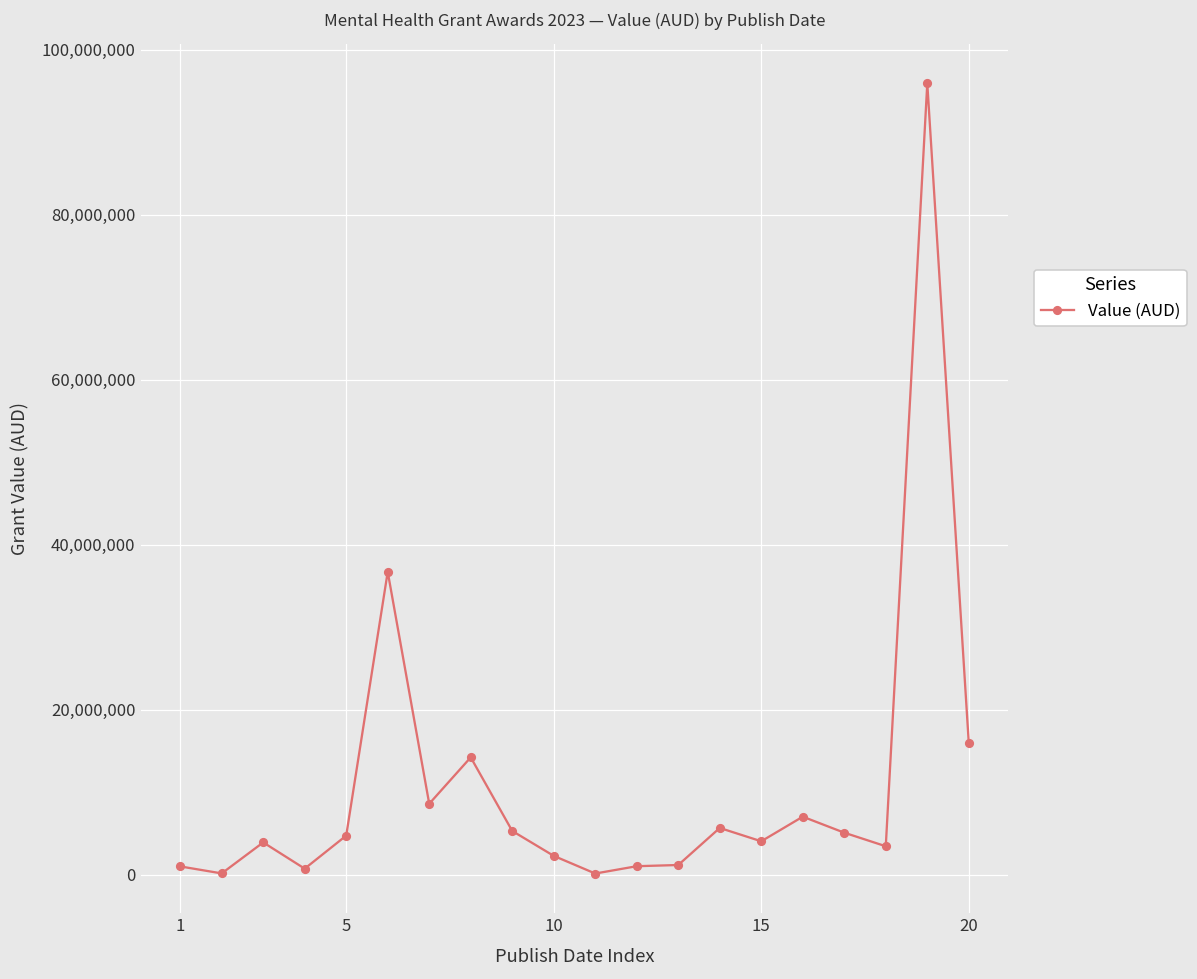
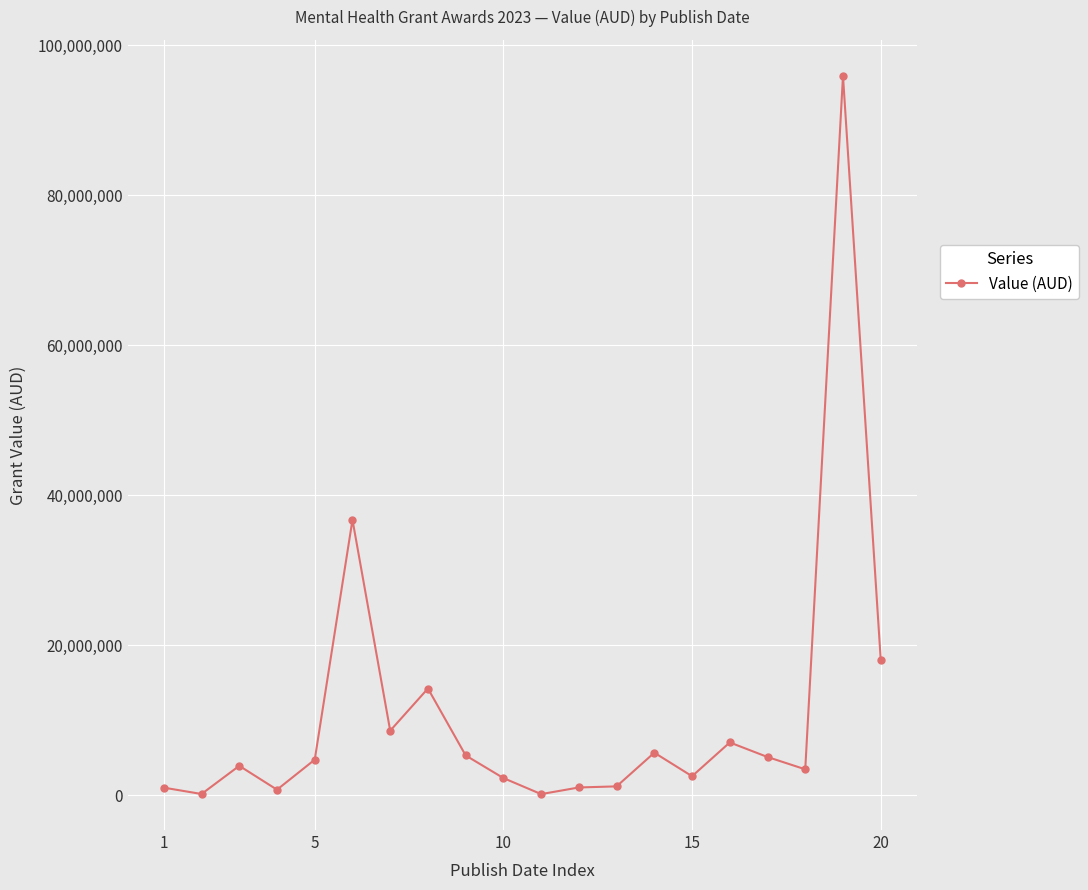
  {
    "1": "1,000,000",
    "5": "5,000,000",
    "10": "2,000,000",
-   "15": "4,000,000",
-   "20": "16,000,000"
+   "15": "3,000,000",
+   "20": "18,000,000"
  }
